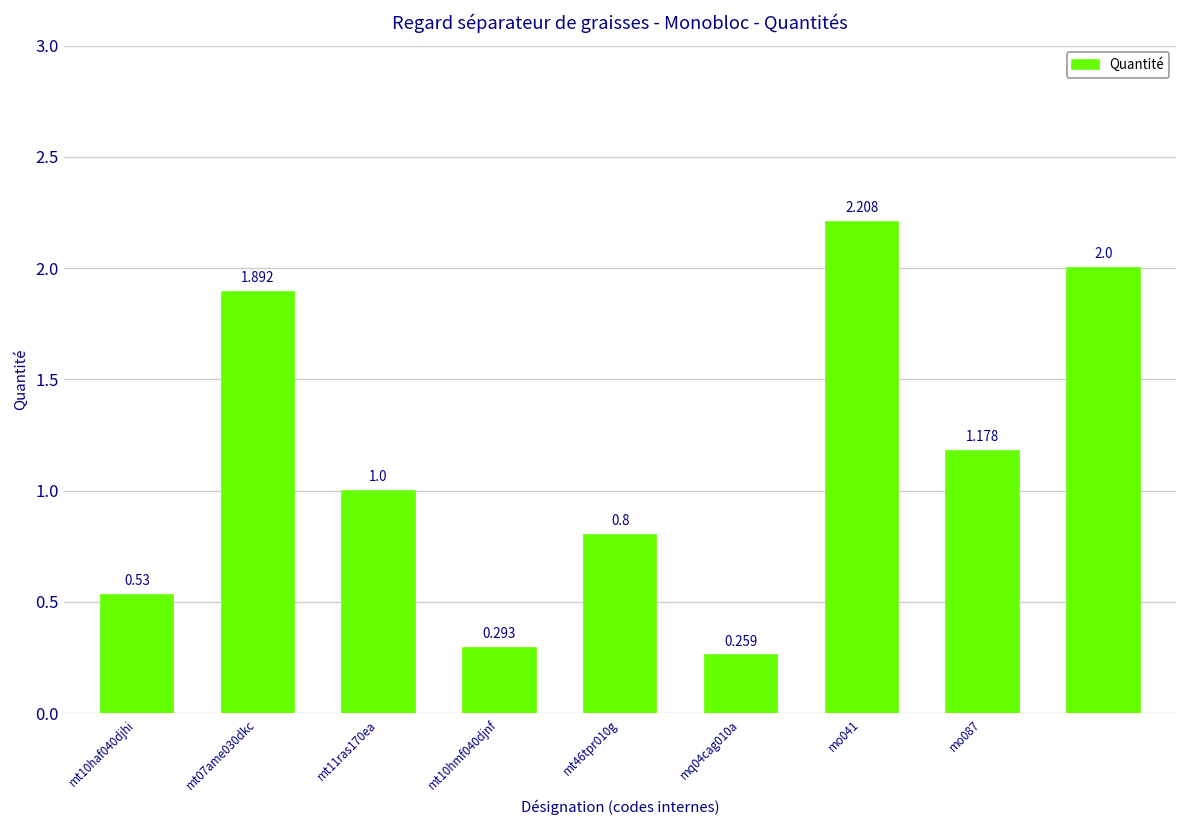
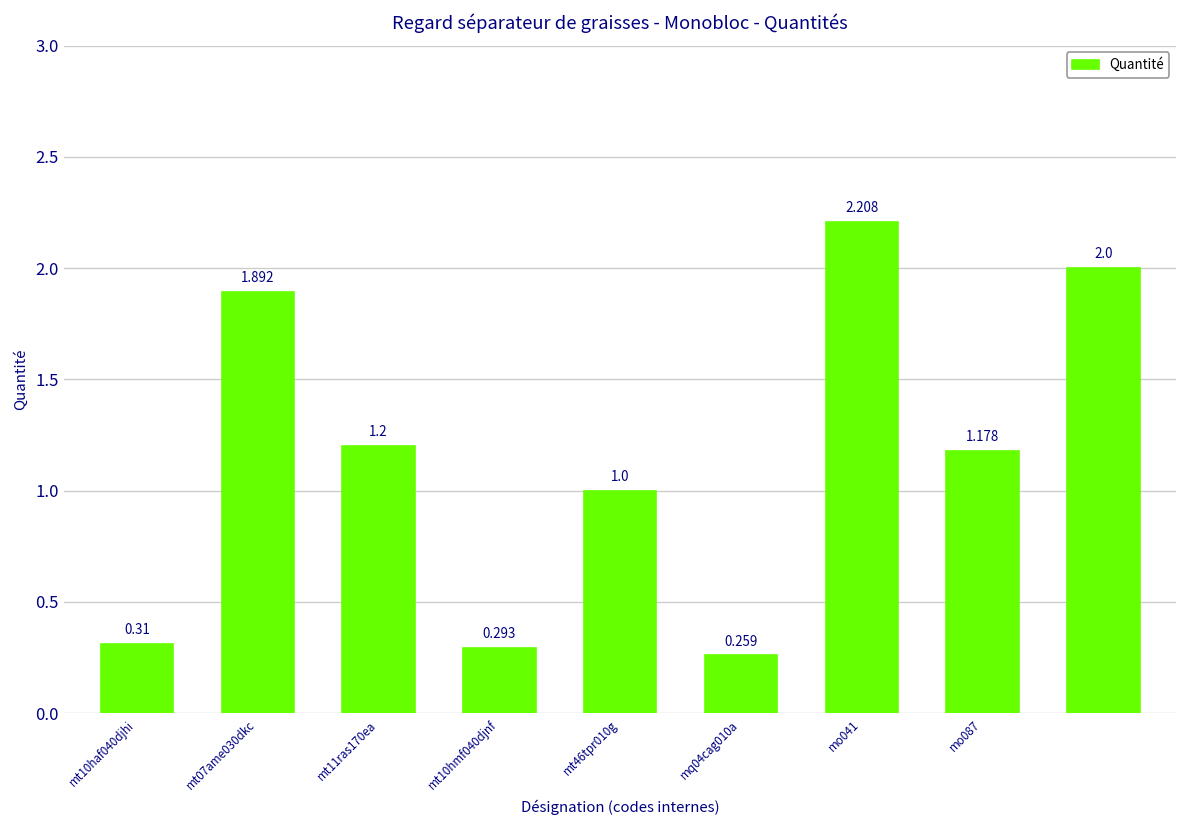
  {
-   "mt10haf040djhi": 0.53,
+   "mt10haf040djhi": 0.31,
    "mt07ame030dkc": 1.892,
-   "mt11ras170ea": 1.0,
+   "mt11ras170ea": 1.2,
    "mt10hmf040djnf": 0.293,
-   "mt46tpr010g": 0.8,
+   "mt46tpr010g": 1.0,
    "mq04cag010a": 0.259,
    "mo041": 2.208,
    "mo087": 1.178
  }
